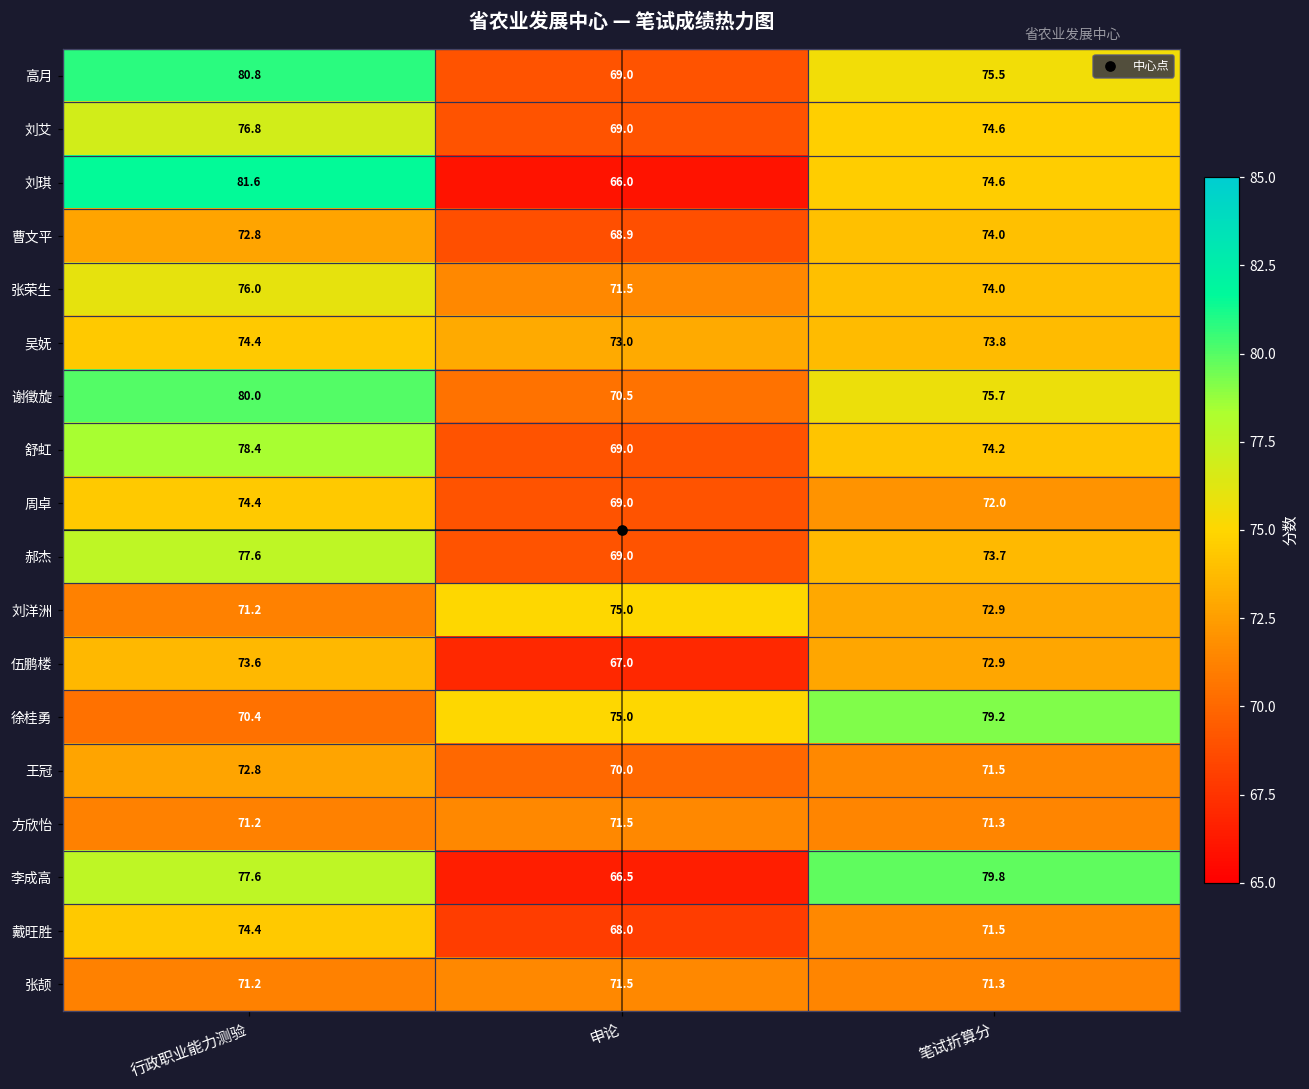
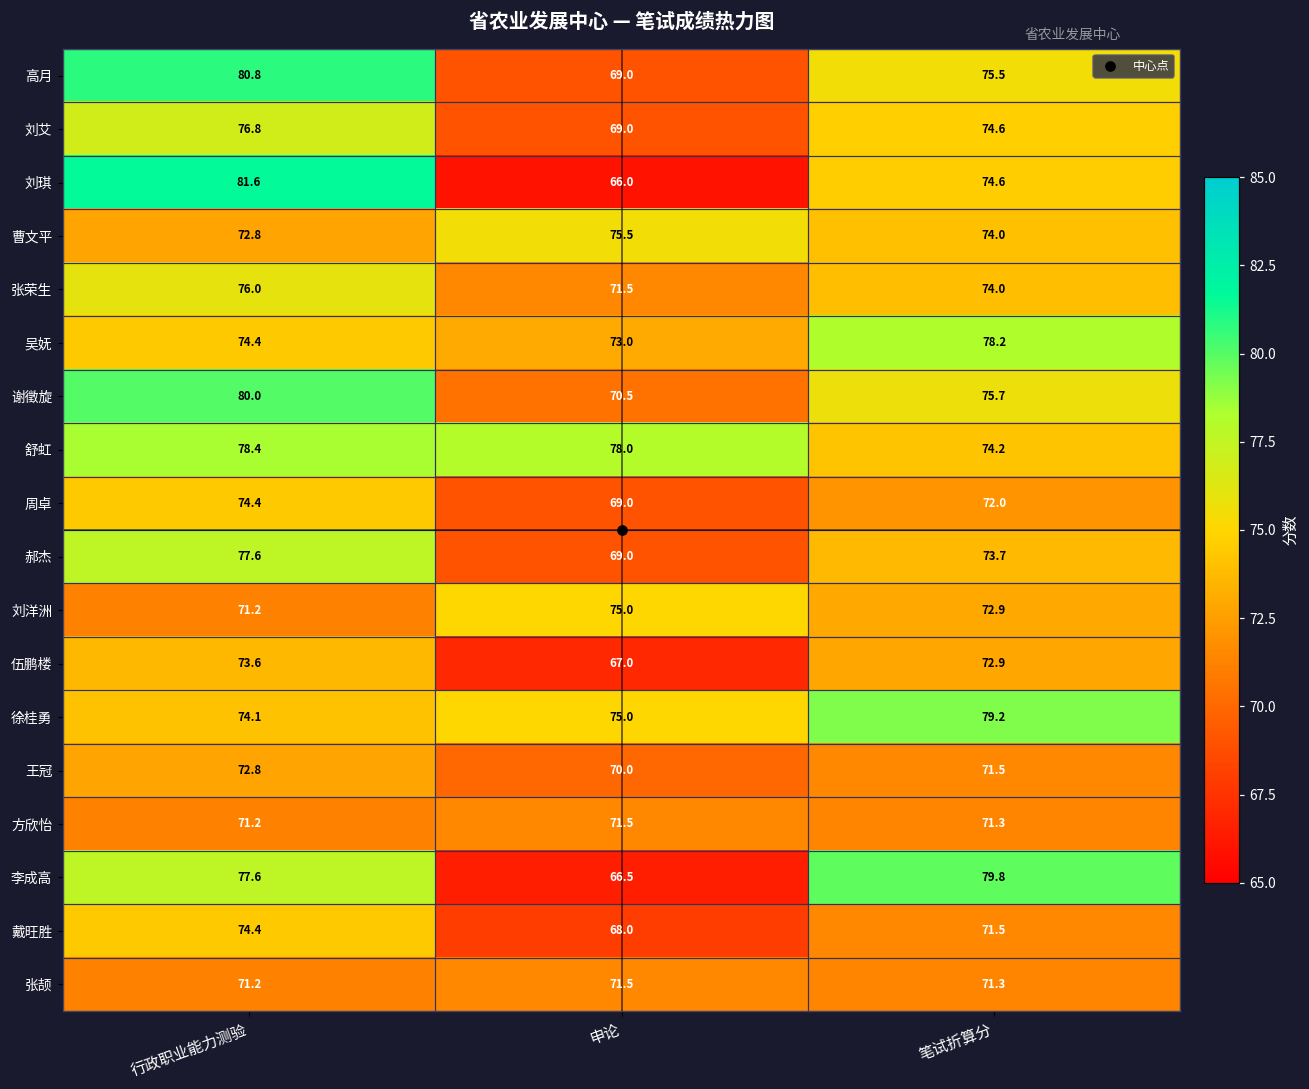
  {
    "高月": {
      "行政职业能力测验": 80.8,
      "申论": 69.0,
      "笔试折算分": 75.5
    },
    "刘艾": {
      "行政职业能力测验": 76.8,
      "申论": 69.0,
      "笔试折算分": 74.6
    },
    "刘琪": {
      "行政职业能力测验": 81.6,
      "申论": 66.0,
      "笔试折算分": 74.6
    },
    "曹文平": {
      "行政职业能力测验": 72.8,
-     "申论": 68.9,
+     "申论": 75.5,
      "笔试折算分": 74.0
    },
    "张荣生": {
      "行政职业能力测验": 76.0,
      "申论": 71.5,
      "笔试折算分": 74.0
    },
    "吴妩": {
      "行政职业能力测验": 74.4,
      "申论": 73.0,
-     "笔试折算分": 73.8
+     "笔试折算分": 78.2
    },
    "谢徵旋": {
      "行政职业能力测验": 80.0,
      "申论": 70.5,
      "笔试折算分": 75.7
    },
    "舒虹": {
      "行政职业能力测验": 78.4,
-     "申论": 69.0,
+     "申论": 78.0,
      "笔试折算分": 74.2
    },
    "周卓": {
      "行政职业能力测验": 74.4,
      "申论": 69.0,
      "笔试折算分": 72.0
    },
    "郝杰": {
      "行政职业能力测验": 77.6,
      "申论": 69.0,
      "笔试折算分": 73.7
    },
    "刘洋洲": {
      "行政职业能力测验": 71.2,
      "申论": 75.0,
      "笔试折算分": 72.9
    },
    "伍鹏楼": {
      "行政职业能力测验": 73.6,
      "申论": 67.0,
      "笔试折算分": 72.9
    },
    "徐桂勇": {
-     "行政职业能力测验": 70.4,
+     "行政职业能力测验": 74.1,
      "申论": 75.0,
      "笔试折算分": 79.2
    },
    "王冠": {
      "行政职业能力测验": 72.8,
      "申论": 70.0,
      "笔试折算分": 71.5
    },
    "方欣怡": {
      "行政职业能力测验": 71.2,
      "申论": 71.5,
      "笔试折算分": 71.3
    },
    "李成高": {
      "行政职业能力测验": 77.6,
      "申论": 66.5,
      "笔试折算分": 79.8
    },
    "戴旺胜": {
      "行政职业能力测验": 74.4,
      "申论": 68.0,
      "笔试折算分": 71.5
    },
    "张颉": {
      "行政职业能力测验": 71.2,
      "申论": 71.5,
      "笔试折算分": 71.3
    }
  }
